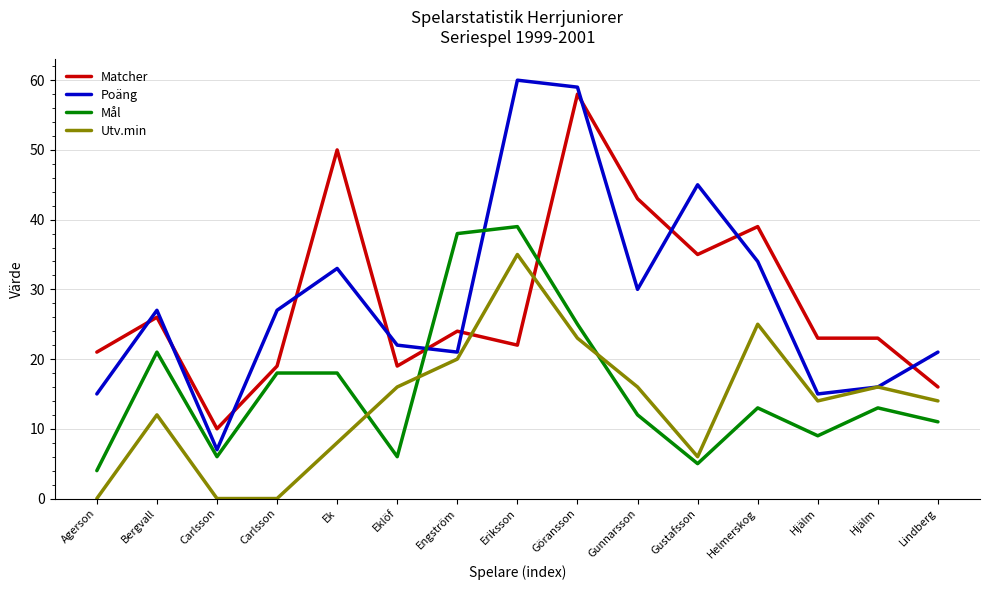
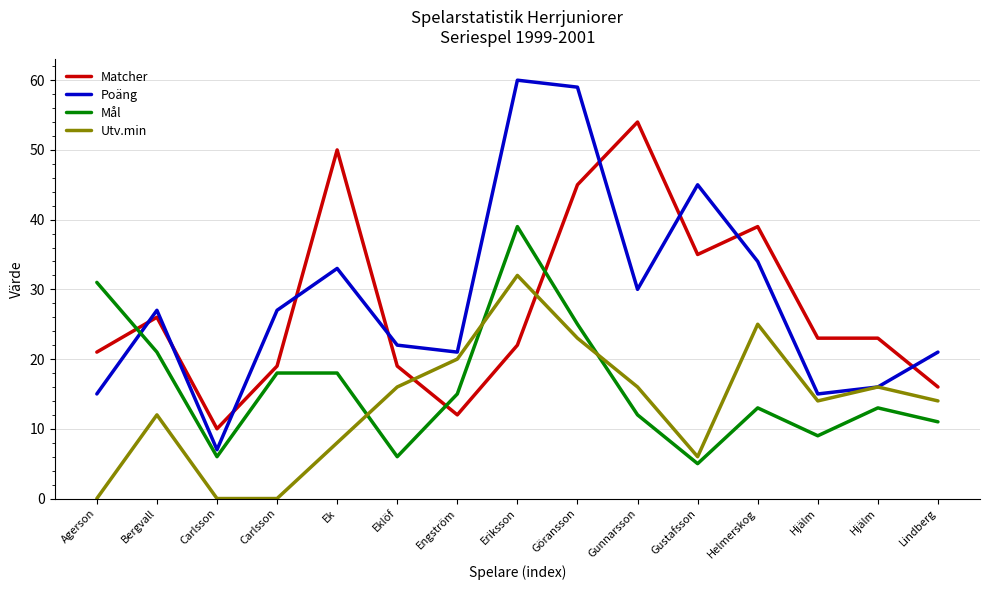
  {
    "Matcher": {
      "Agerson": 21,
      "Bergvall": 26,
      "Ek": 50,
      "Eklöf": 19,
-     "Engström": 24,
+     "Engström": 12,
      "Eriksson": 22,
-     "Göransson": 58,
-     "Gunnarsson": 43,
+     "Göransson": 45,
+     "Gunnarsson": 54,
      "Gustafsson": 35,
      "Helmerskog": 39,
      "Lindberg": 16
    },
    "Poäng": {
      "Agerson": 15,
      "Bergvall": 27,
      "Ek": 33,
      "Eklöf": 22,
      "Engström": 21,
      "Eriksson": 60,
      "Göransson": 59,
      "Gunnarsson": 30,
      "Gustafsson": 45,
      "Helmerskog": 34,
      "Lindberg": 21
    },
    "Mål": {
-     "Agerson": 4,
+     "Agerson": 31,
      "Bergvall": 21,
      "Ek": 18,
      "Eklöf": 6,
-     "Engström": 38,
+     "Engström": 15,
      "Eriksson": 39,
      "Göransson": 25,
      "Gunnarsson": 12,
      "Gustafsson": 5,
      "Helmerskog": 13,
      "Lindberg": 11
    },
    "Utv.min": {
      "Agerson": 0,
      "Bergvall": 12,
      "Ek": 8,
      "Eklöf": 16,
      "Engström": 20,
-     "Eriksson": 35,
+     "Eriksson": 32,
      "Göransson": 23,
      "Gunnarsson": 16,
      "Gustafsson": 6,
      "Helmerskog": 25,
      "Lindberg": 14
    }
  }
